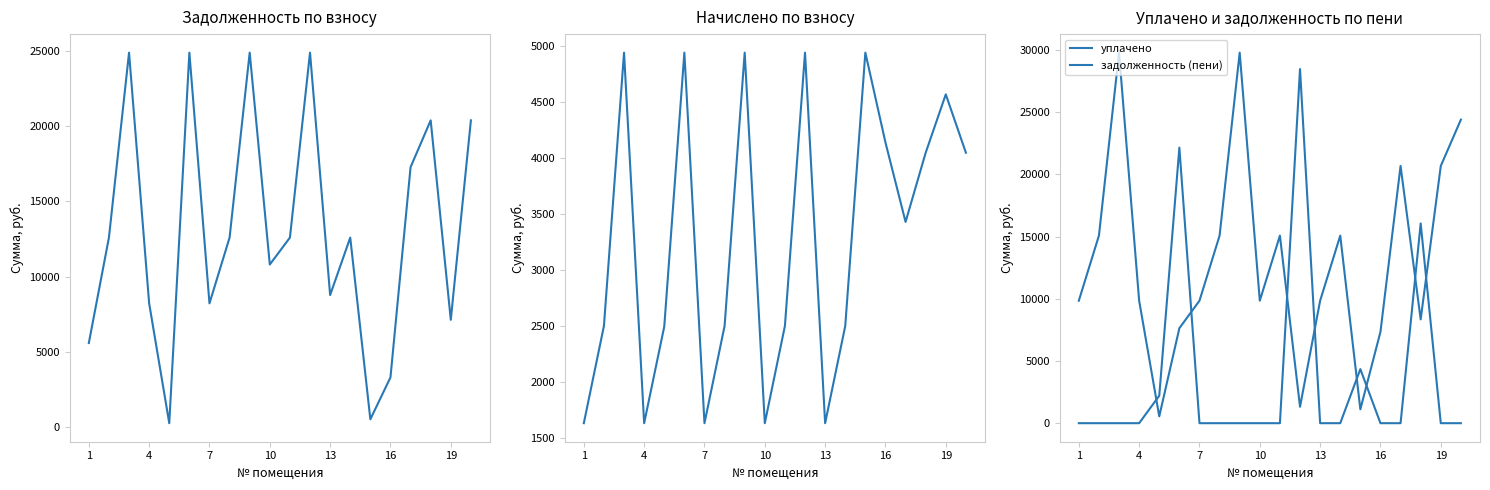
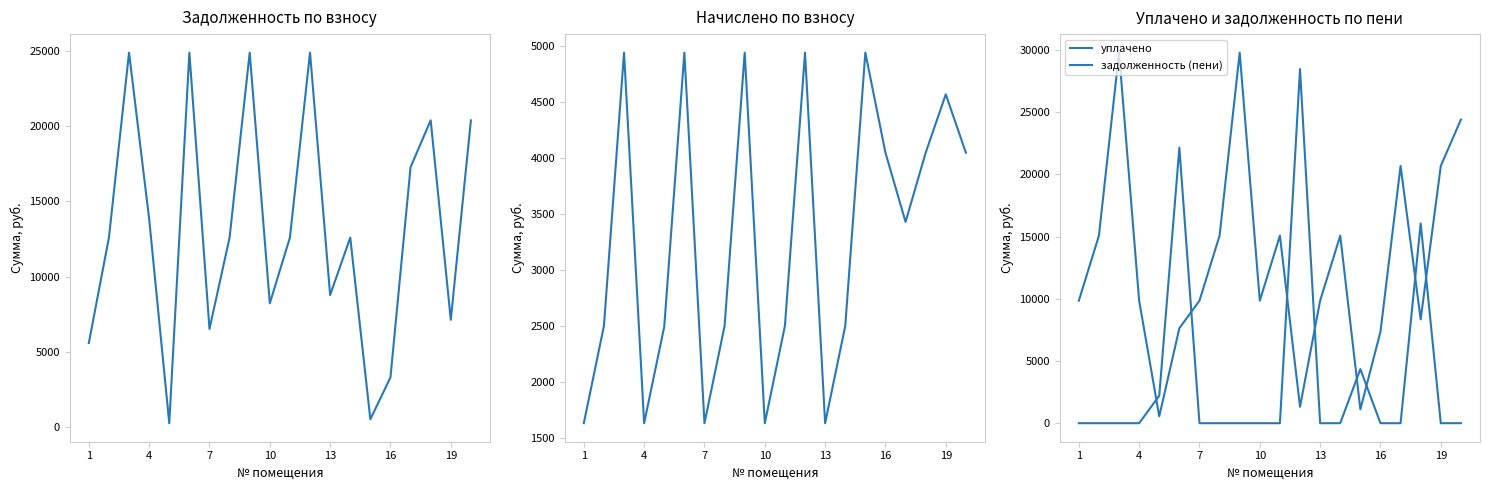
  {
    "Задолженность по взносу": {
      "1": 5600,
-     "4": 8200,
-     "7": 8200,
-     "10": 10800,
+     "4": 13800,
+     "7": 6500,
+     "10": 8200,
      "13": 8800,
      "16": 3300,
      "19": 7100
    },
    "Начислено по взносу": {
      "1": 1630,
      "4": 1630,
      "7": 1630,
      "10": 1630,
      "13": 1630,
-     "16": 4140,
+     "16": 4050,
      "19": 4570
    }
  }
